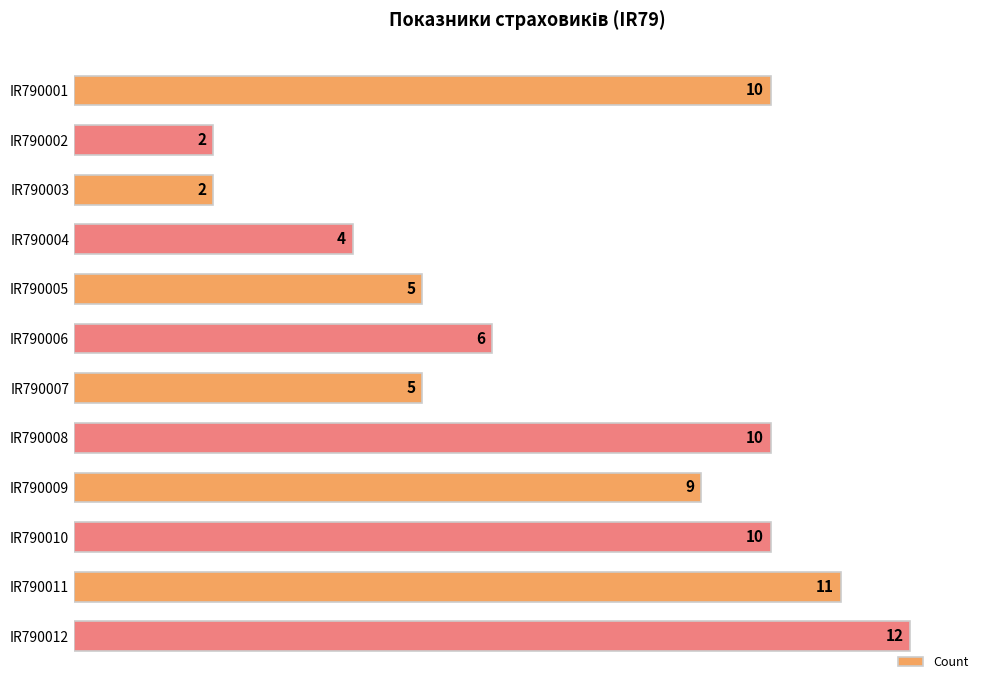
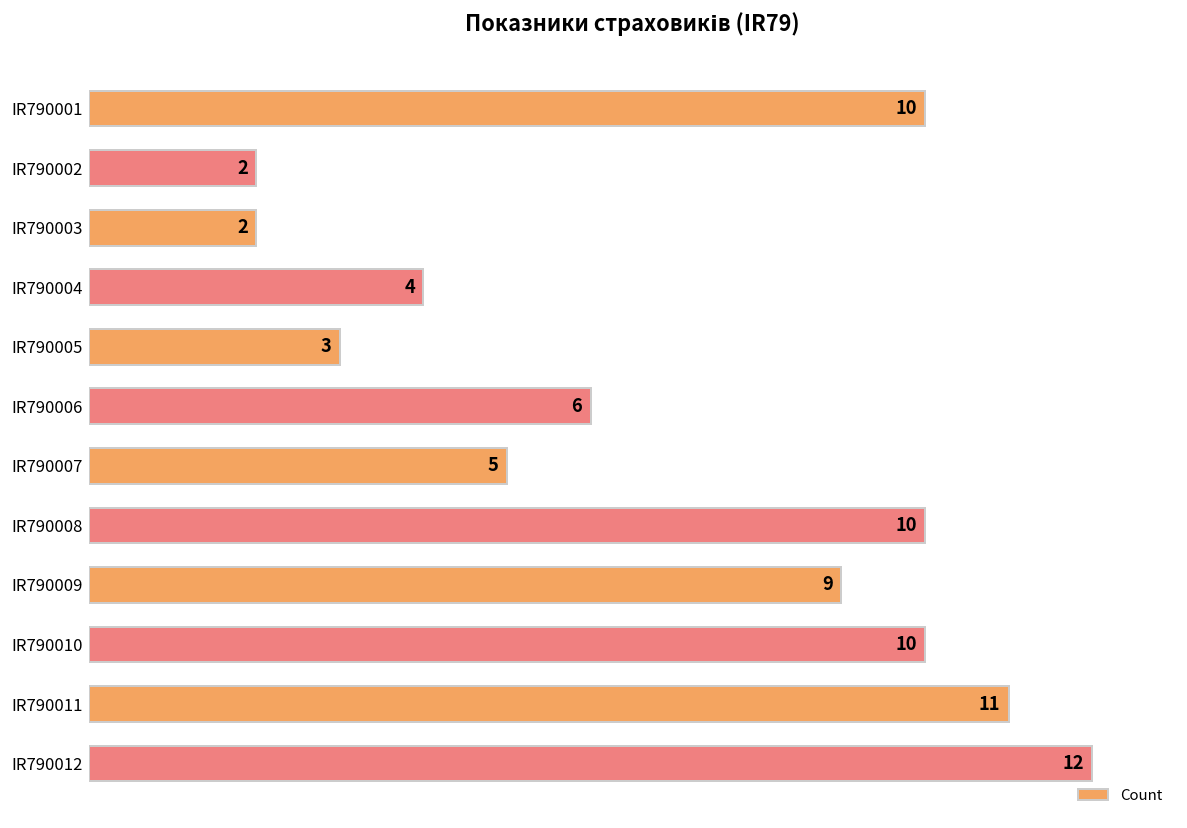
  {
    "IR790001": 10,
    "IR790002": 2,
    "IR790003": 2,
    "IR790004": 4,
-   "IR790005": 5,
+   "IR790005": 3,
    "IR790006": 6,
    "IR790007": 5,
    "IR790008": 10,
    "IR790009": 9,
    "IR790010": 10,
    "IR790011": 11,
    "IR790012": 12
  }
